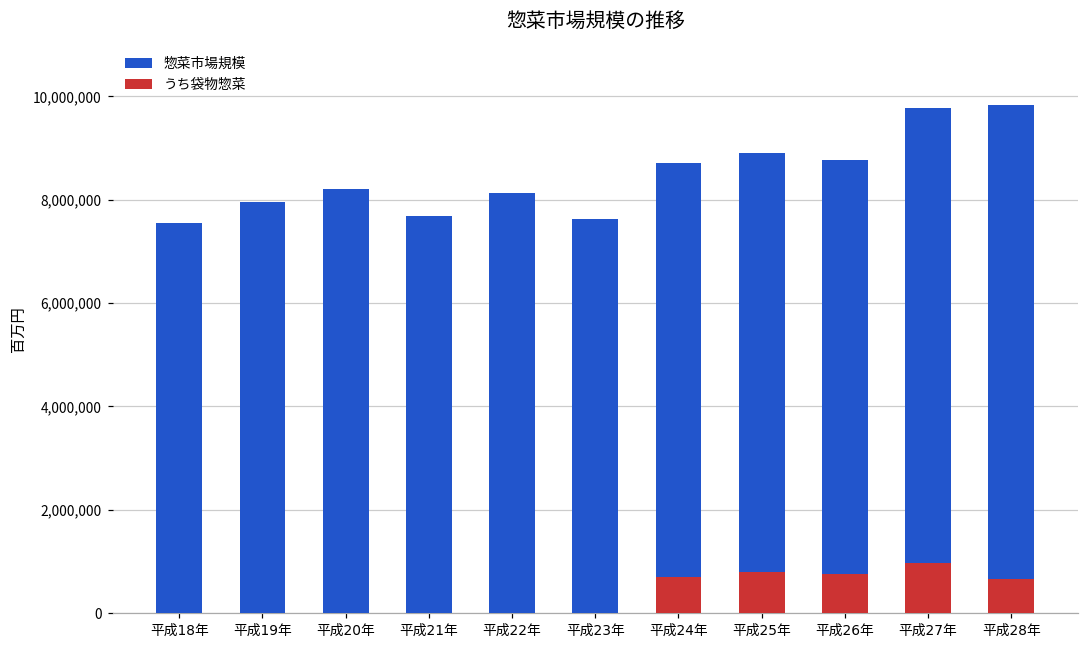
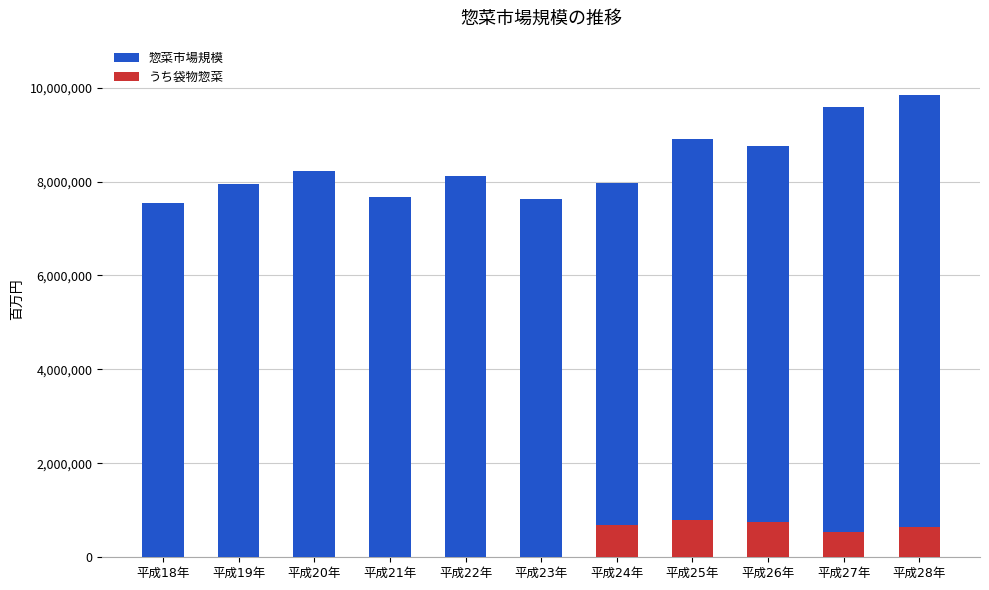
  {
    "惣菜市場規模": {
      "平成18年": "7,500,000",
      "平成19年": "7,900,000",
      "平成20年": "8,200,000",
      "平成21年": "7,700,000",
      "平成22年": "8,100,000",
      "平成23年": "7,600,000",
-     "平成24年": "8,700,000",
+     "平成24年": "8,000,000",
      "平成25年": "8,900,000",
      "平成26年": "8,800,000",
-     "平成27年": "9,800,000",
+     "平成27年": "9,600,000",
      "平成28年": "9,800,000"
    },
    "うち袋物惣菜": {
      "平成18年": "0",
      "平成19年": "0",
      "平成20年": "0",
      "平成21年": "0",
      "平成22年": "0",
      "平成23年": "0",
-     "平成27年": "1,000,000"
+     "平成27年": "500,000"
    }
  }
